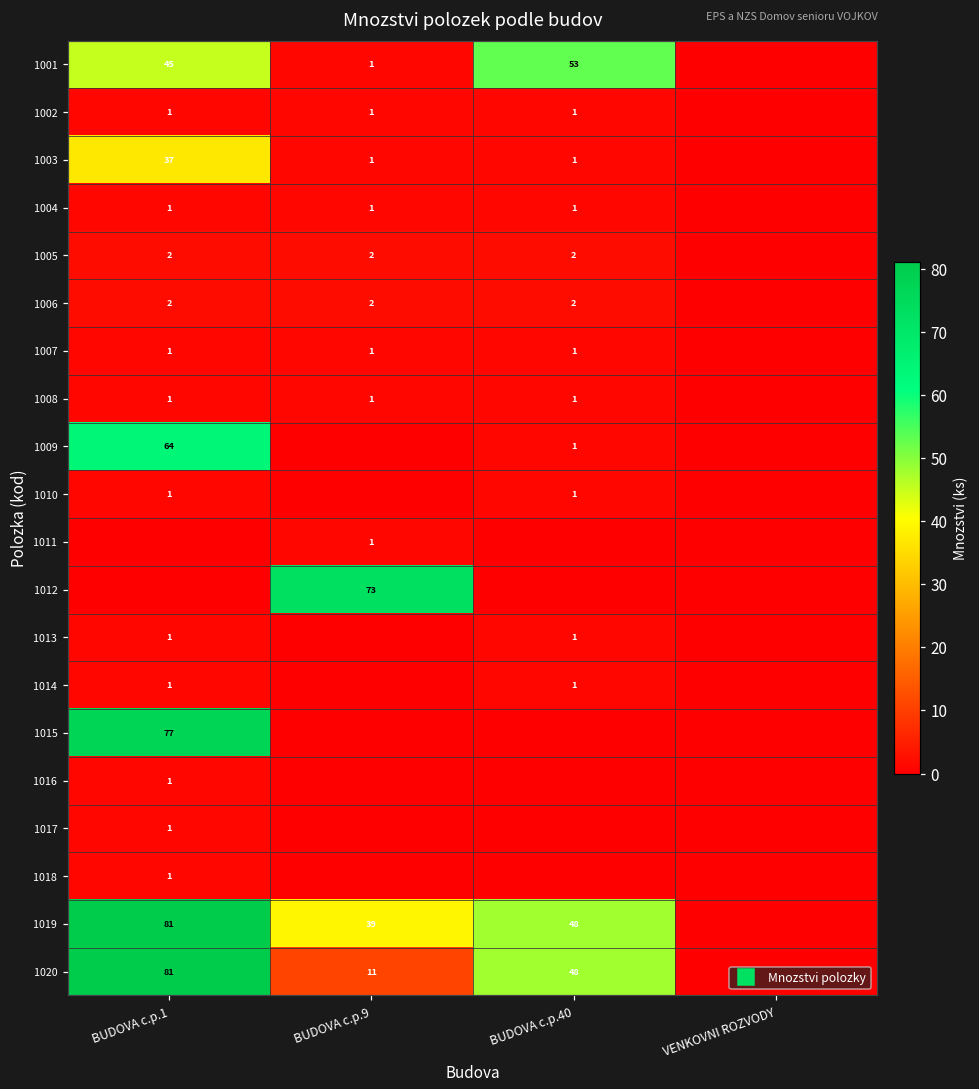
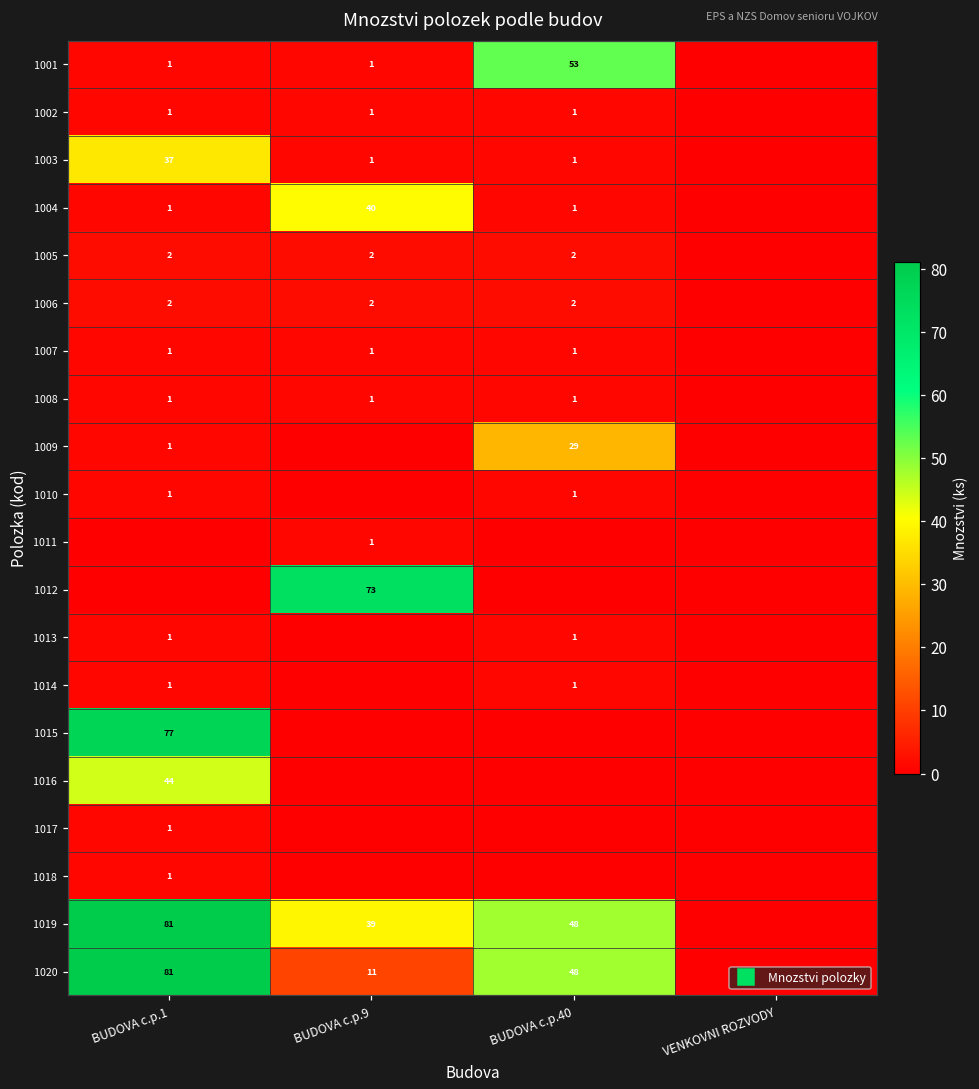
  {
    "1001": {
-     "BUDOVA c.p.1": 45,
+     "BUDOVA c.p.1": 1,
      "BUDOVA c.p.9": 1,
      "BUDOVA c.p.40": 53
    },
    "1002": {
      "BUDOVA c.p.1": 1,
      "BUDOVA c.p.9": 1,
      "BUDOVA c.p.40": 1
    },
    "1003": {
      "BUDOVA c.p.1": 37,
      "BUDOVA c.p.9": 1,
      "BUDOVA c.p.40": 1
    },
    "1004": {
      "BUDOVA c.p.1": 1,
-     "BUDOVA c.p.9": 1,
+     "BUDOVA c.p.9": 40,
      "BUDOVA c.p.40": 1
    },
    "1005": {
      "BUDOVA c.p.1": 2,
      "BUDOVA c.p.9": 2,
      "BUDOVA c.p.40": 2
    },
    "1006": {
      "BUDOVA c.p.1": 2,
      "BUDOVA c.p.9": 2,
      "BUDOVA c.p.40": 2
    },
    "1007": {
      "BUDOVA c.p.1": 1,
      "BUDOVA c.p.9": 1,
      "BUDOVA c.p.40": 1
    },
    "1008": {
      "BUDOVA c.p.1": 1,
      "BUDOVA c.p.9": 1,
      "BUDOVA c.p.40": 1
    },
    "1009": {
-     "BUDOVA c.p.1": 64,
-     "BUDOVA c.p.40": 1
+     "BUDOVA c.p.1": 1,
+     "BUDOVA c.p.40": 29
    },
    "1010": {
      "BUDOVA c.p.1": 1,
      "BUDOVA c.p.40": 1
    },
    "1011": {
      "BUDOVA c.p.9": 1
    },
    "1012": {
      "BUDOVA c.p.9": 73
    },
    "1013": {
      "BUDOVA c.p.1": 1,
      "BUDOVA c.p.40": 1
    },
    "1014": {
      "BUDOVA c.p.1": 1,
      "BUDOVA c.p.40": 1
    },
    "1015": {
      "BUDOVA c.p.1": 77
    },
    "1016": {
-     "BUDOVA c.p.1": 1
+     "BUDOVA c.p.1": 44
    },
    "1017": {
      "BUDOVA c.p.1": 1
    },
    "1018": {
      "BUDOVA c.p.1": 1
    },
    "1019": {
      "BUDOVA c.p.1": 81,
      "BUDOVA c.p.9": 39,
      "BUDOVA c.p.40": 48
    },
    "1020": {
      "BUDOVA c.p.1": 81,
      "BUDOVA c.p.9": 11,
      "BUDOVA c.p.40": 48
    }
  }
